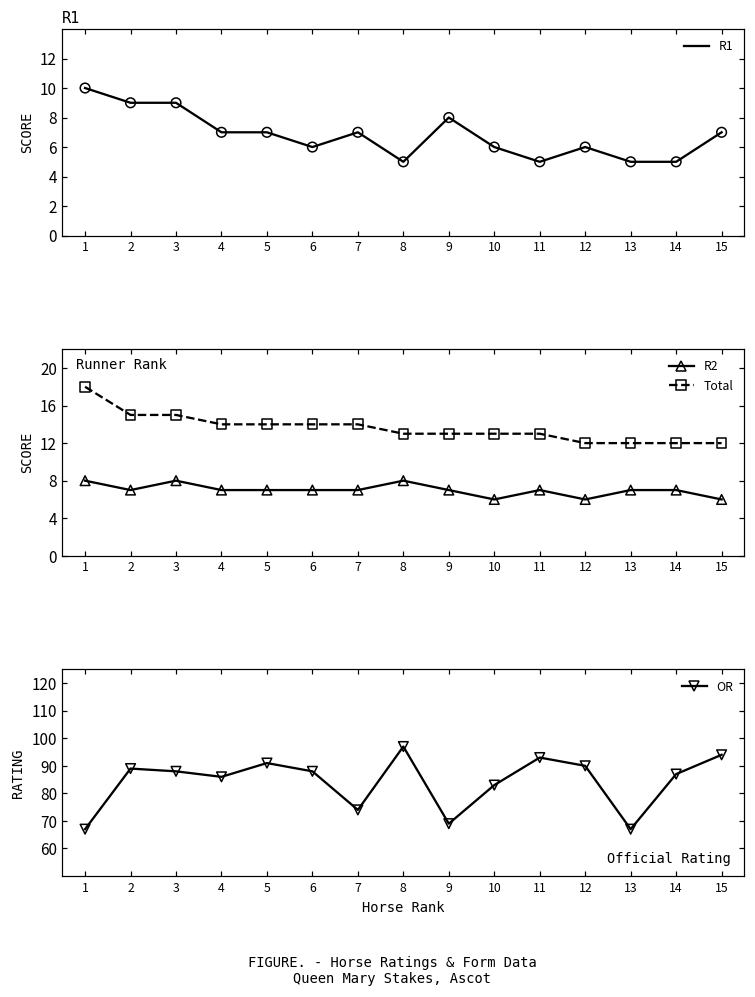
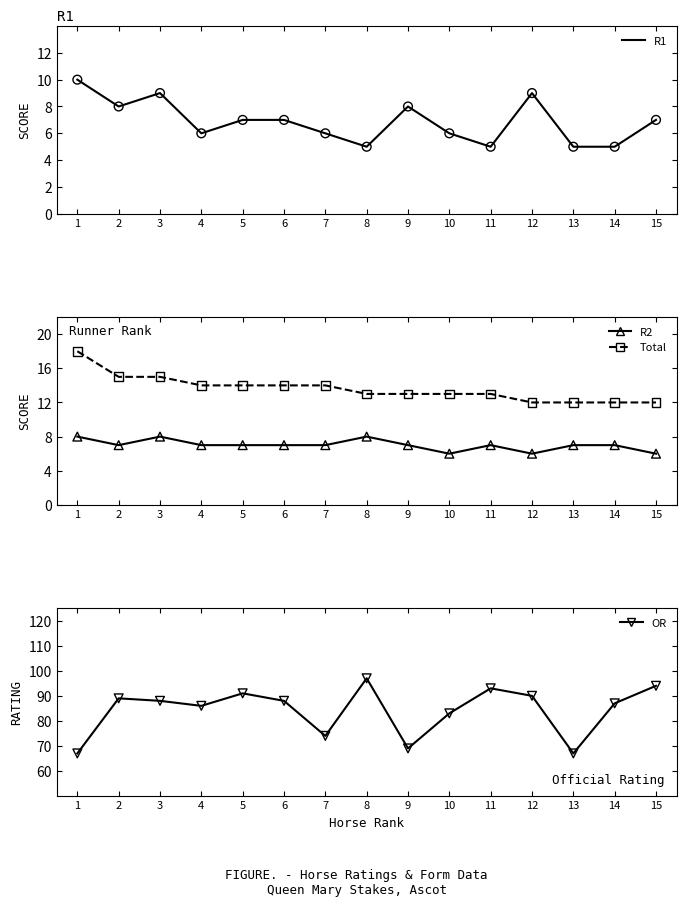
  {
    "R1": {
      "1": 10,
-     "2": 9,
+     "2": 8,
      "3": 9,
-     "4": 7,
+     "4": 6,
      "5": 7,
-     "6": 6,
-     "7": 7,
+     "6": 7,
+     "7": 6,
      "8": 5,
      "9": 8,
      "10": 6,
      "11": 5,
-     "12": 6,
+     "12": 9,
      "13": 5,
      "14": 5,
      "15": 7
    }
  }
